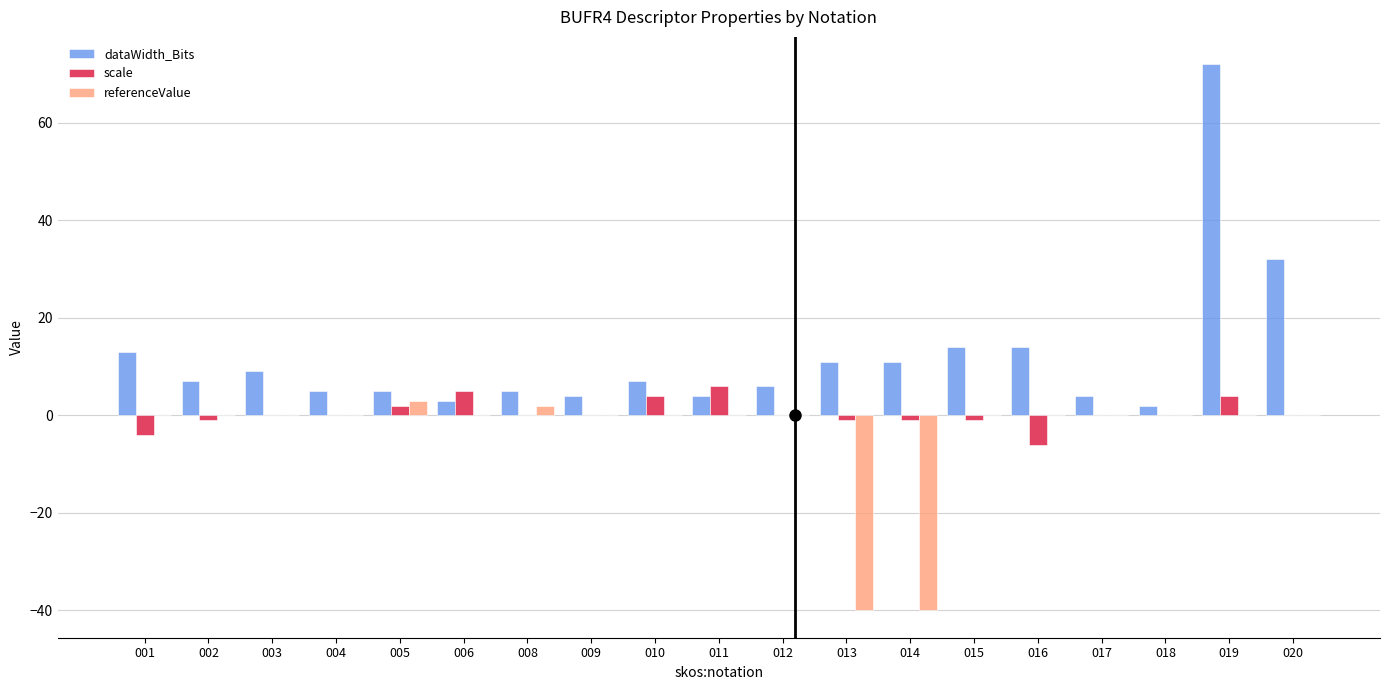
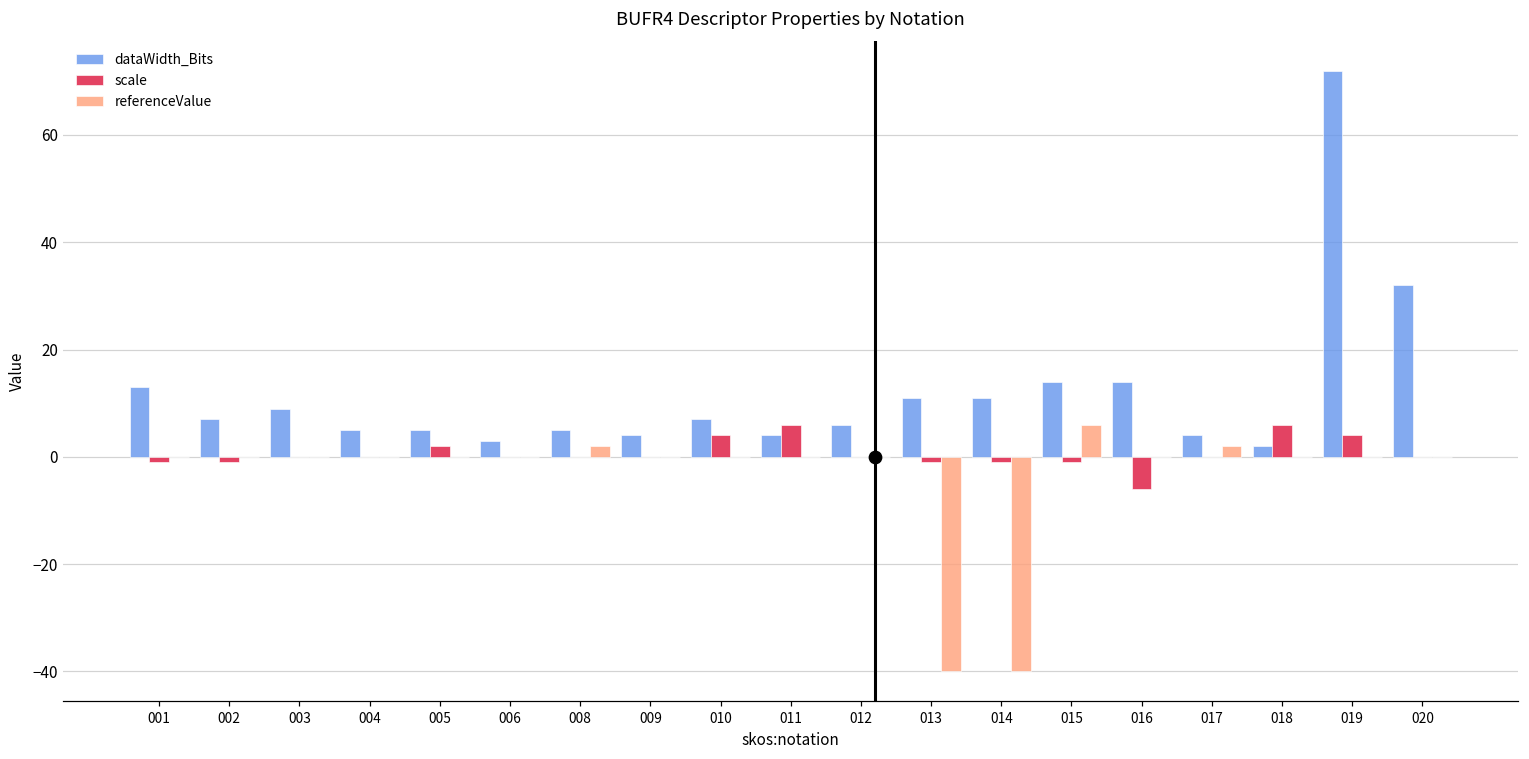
  {
    "dataWidth_Bits": {
      "001": 13,
      "002": 7,
      "003": 9,
      "004": 5,
      "005": 5,
      "006": 3,
      "008": 5,
      "009": 4,
      "010": 7,
      "011": 4,
      "012": 6,
      "013": 11,
      "014": 11,
      "015": 14,
      "016": 14,
      "017": 4,
      "018": 2,
      "019": 72,
      "020": 32
    },
    "scale": {
-     "001": -4,
+     "001": -1,
      "002": -1,
      "003": 0,
      "004": 0,
      "005": 2,
-     "006": 5,
+     "006": 0,
      "008": 0,
      "009": 0,
      "010": 4,
      "011": 6,
      "012": 0,
      "013": -1,
      "014": -1,
      "015": -1,
      "016": -6,
      "017": 0,
-     "018": 0,
+     "018": 6,
      "019": 4,
      "020": 0
    },
    "referenceValue": {
      "001": 0,
      "002": 0,
      "003": 0,
      "004": 0,
-     "005": 3,
+     "005": 0,
      "006": 0,
      "008": 2,
      "009": 0,
      "010": 0,
      "011": 0,
      "012": 0,
      "013": -40,
      "014": -40,
-     "015": 0,
+     "015": 6,
      "016": 0,
-     "017": 0,
+     "017": 2,
      "018": 0,
      "019": 0,
      "020": 0
    }
  }
